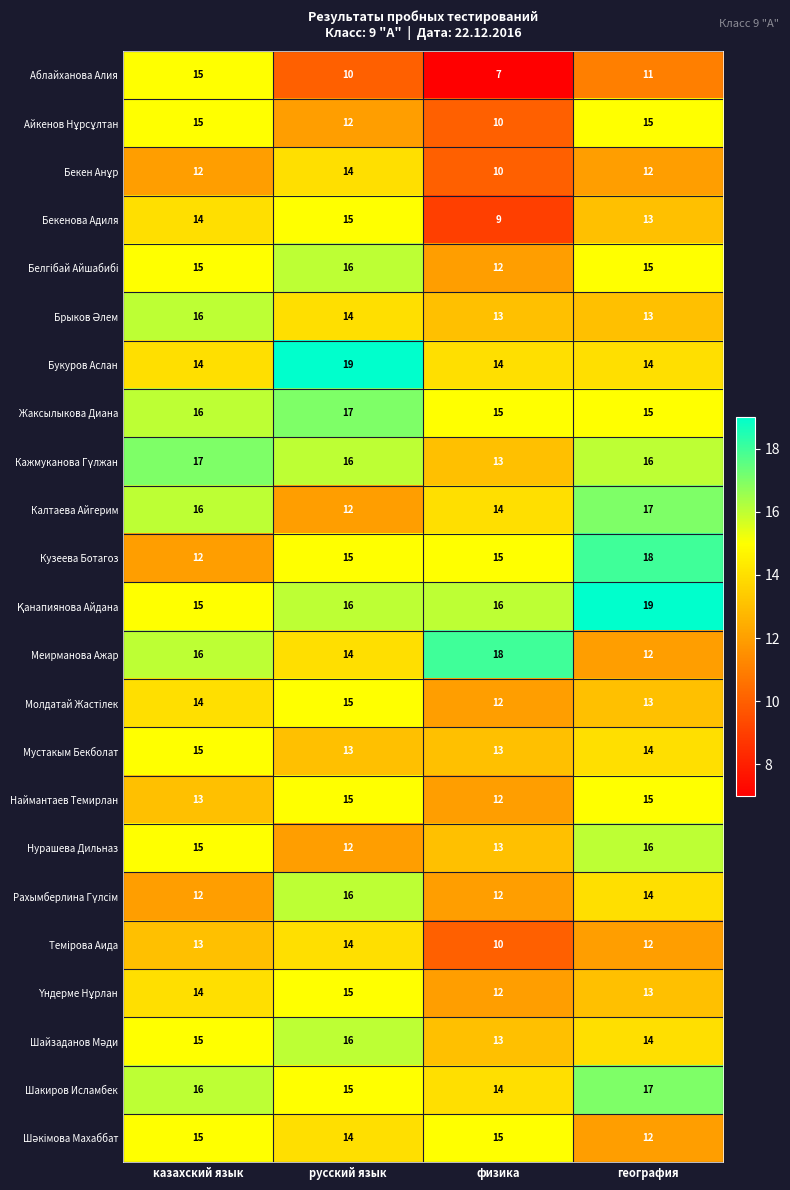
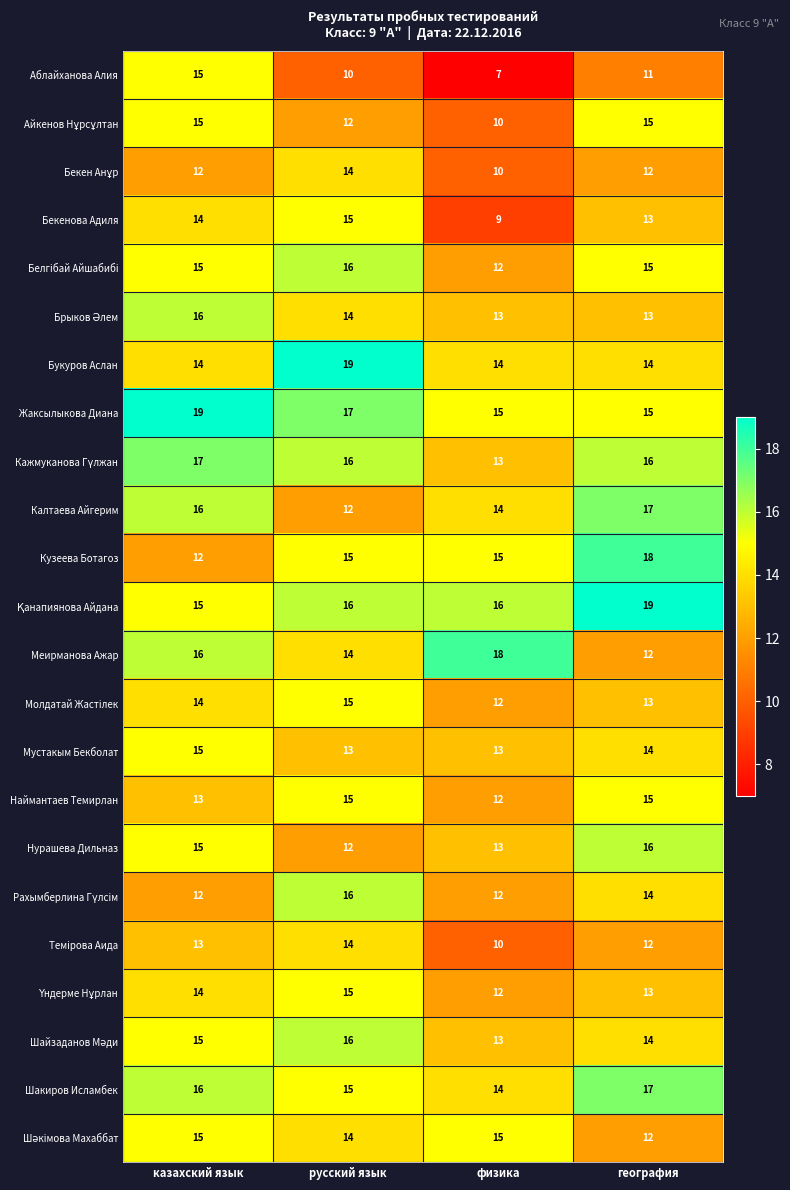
  {
    "Аблайханова Алия": {
      "казахский язык": 15,
      "русский язык": 10,
      "физика": 7,
      "география": 11
    },
    "Айкенов Нұрсұлтан": {
      "казахский язык": 15,
      "русский язык": 12,
      "физика": 10,
      "география": 15
    },
    "Бекен Анұр": {
      "казахский язык": 12,
      "русский язык": 14,
      "физика": 10,
      "география": 12
    },
    "Бекенова Адиля": {
      "казахский язык": 14,
      "русский язык": 15,
      "физика": 9,
      "география": 13
    },
    "Белгібай Айшабибі": {
      "казахский язык": 15,
      "русский язык": 16,
      "физика": 12,
      "география": 15
    },
    "Брыков Әлем": {
      "казахский язык": 16,
      "русский язык": 14,
      "физика": 13,
      "география": 13
    },
    "Букуров Аслан": {
      "казахский язык": 14,
      "русский язык": 19,
      "физика": 14,
      "география": 14
    },
    "Жаксылыкова Диана": {
-     "казахский язык": 16,
+     "казахский язык": 19,
      "русский язык": 17,
      "физика": 15,
      "география": 15
    },
    "Кажмуканова Гүлжан": {
      "казахский язык": 17,
      "русский язык": 16,
      "физика": 13,
      "география": 16
    },
    "Калтаева Айгерим": {
      "казахский язык": 16,
      "русский язык": 12,
      "физика": 14,
      "география": 17
    },
    "Кузеева Ботагоз": {
      "казахский язык": 12,
      "русский язык": 15,
      "физика": 15,
      "география": 18
    },
    "Қанапиянова Айдана": {
      "казахский язык": 15,
      "русский язык": 16,
      "физика": 16,
      "география": 19
    },
    "Меирманова Ажар": {
      "казахский язык": 16,
      "русский язык": 14,
      "физика": 18,
      "география": 12
    },
    "Молдатай Жастілек": {
      "казахский язык": 14,
      "русский язык": 15,
      "физика": 12,
      "география": 13
    },
    "Мустакым Бекболат": {
      "казахский язык": 15,
      "русский язык": 13,
      "физика": 13,
      "география": 14
    },
    "Наймантаев Темирлан": {
      "казахский язык": 13,
      "русский язык": 15,
      "физика": 12,
      "география": 15
    },
    "Нурашева Дильназ": {
      "казахский язык": 15,
      "русский язык": 12,
      "физика": 13,
      "география": 16
    },
    "Рахымберлина Гүлсім": {
      "казахский язык": 12,
      "русский язык": 16,
      "физика": 12,
      "география": 14
    },
    "Темірова Аида": {
      "казахский язык": 13,
      "русский язык": 14,
      "физика": 10,
      "география": 12
    },
    "Үндерме Нұрлан": {
      "казахский язык": 14,
      "русский язык": 15,
      "физика": 12,
      "география": 13
    },
    "Шайзаданов Мәди": {
      "казахский язык": 15,
      "русский язык": 16,
      "физика": 13,
      "география": 14
    },
    "Шакиров Исламбек": {
      "казахский язык": 16,
      "русский язык": 15,
      "физика": 14,
      "география": 17
    },
    "Шәкімова Махаббат": {
      "казахский язык": 15,
      "русский язык": 14,
      "физика": 15,
      "география": 12
    }
  }
